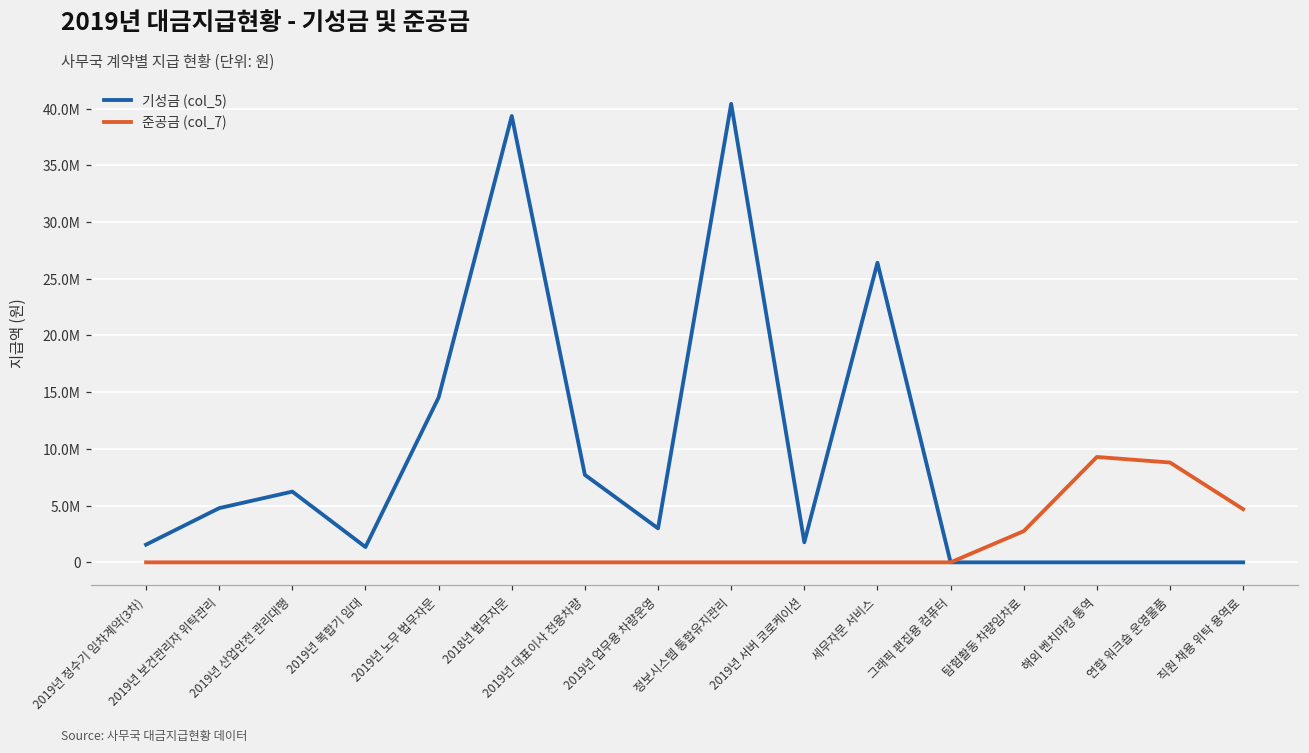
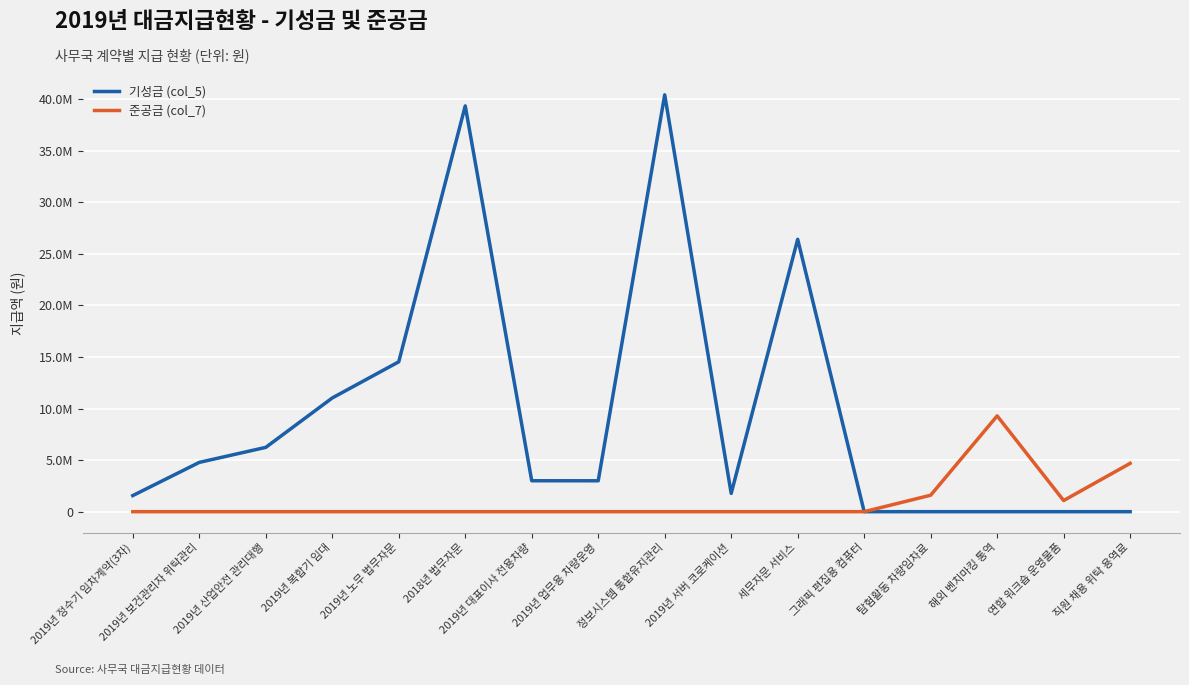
  {
    "기성금 (col_5)": {
      "2019년 정수기 임차계약(3차)": 1600000,
      "2019년 보건관리자 위탁관리": 4800000,
      "2019년 산업안전 관리대행": 6200000,
-     "2019년 복합기 임대": 1400000,
+     "2019년 복합기 임대": 11000000,
      "2019년 노무 법무자문": 14500000,
      "2018년 법무자문": 39300000,
-     "2019년 대표이사 전용차량": 7700000,
+     "2019년 대표이사 전용차량": 3000000,
      "2019년 업무용 차량운영": 3000000,
      "정보시스템 통합유지관리": 40400000,
      "2019년 서버 코로케이션": 1800000,
      "세무자문 서비스": 26400000,
      "탐험활동 차량임차료": 0,
      "해외 벤치마킹 통역": 0,
      "연합 워크숍 운영물품": 0,
      "직원 채용 위탁 용역료": 0
    },
    "준공금 (col_7)": {
      "2019년 정수기 임차계약(3차)": 0,
      "2019년 보건관리자 위탁관리": 0,
      "2019년 산업안전 관리대행": 0,
      "2019년 복합기 임대": 0,
      "2019년 노무 법무자문": 0,
      "2018년 법무자문": 0,
      "2019년 대표이사 전용차량": 0,
      "2019년 업무용 차량운영": 0,
      "정보시스템 통합유지관리": 0,
      "2019년 서버 코로케이션": 0,
      "세무자문 서비스": 0,
-     "탐험활동 차량임차료": 2800000,
+     "탐험활동 차량임차료": 1600000,
      "해외 벤치마킹 통역": 9300000,
-     "연합 워크숍 운영물품": 8800000,
+     "연합 워크숍 운영물품": 1100000,
      "직원 채용 위탁 용역료": 4700000
    }
  }
